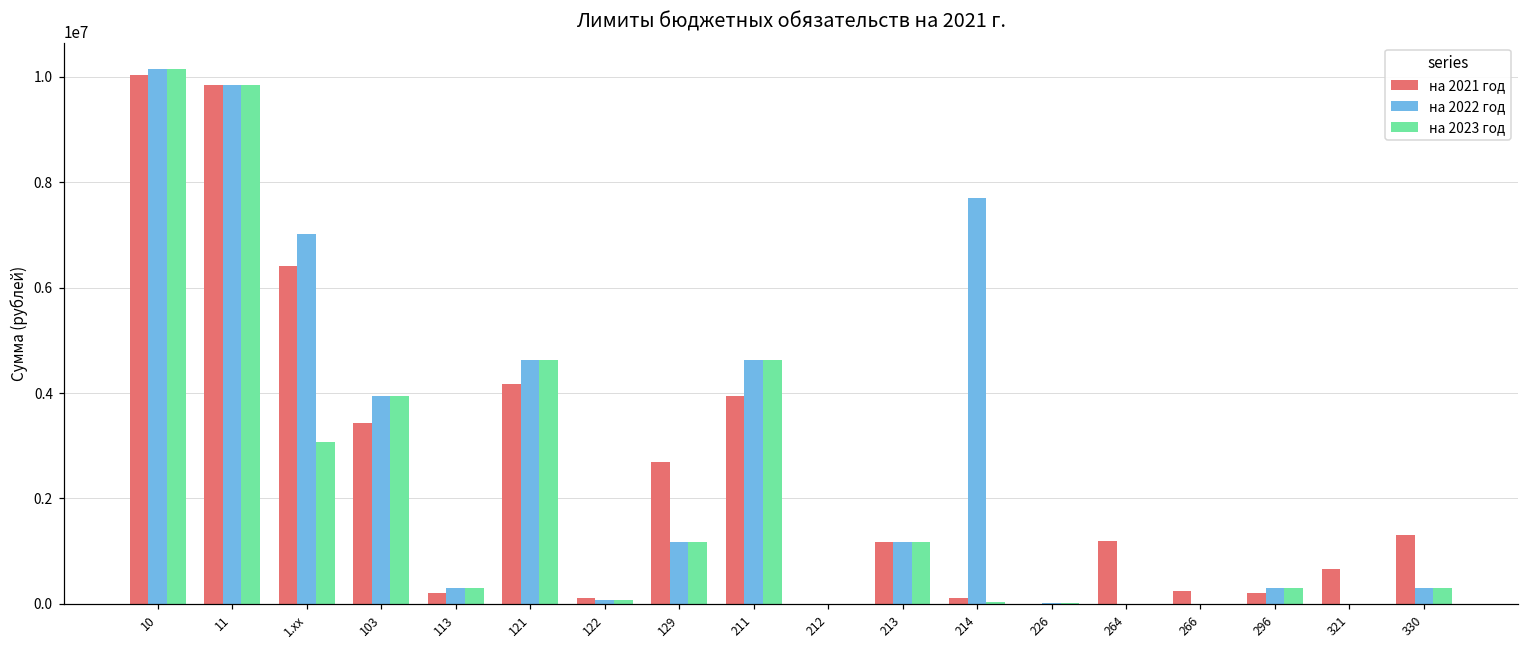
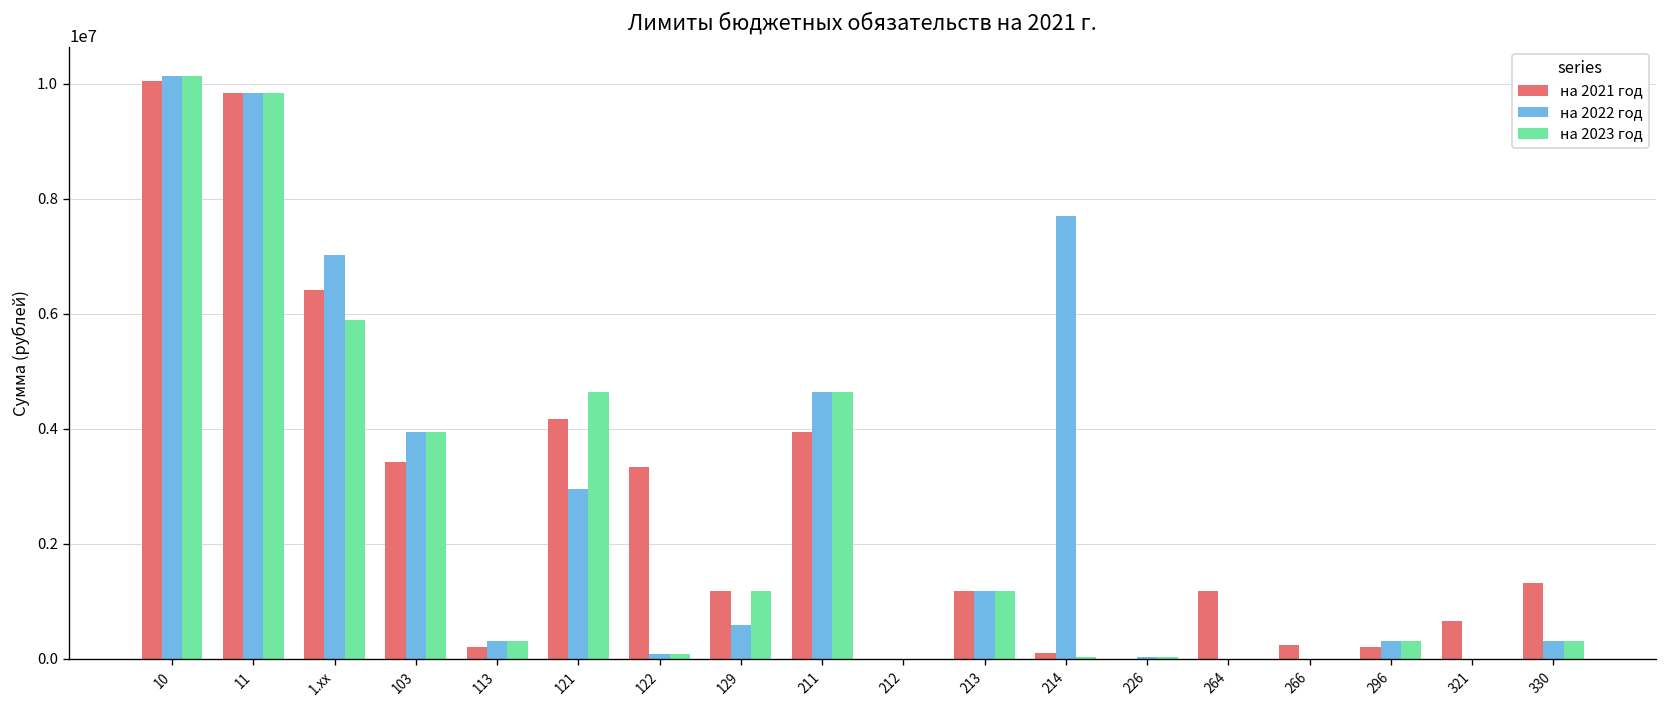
  {
    "на 2021 год": {
      "10": 10000000,
      "11": 9800000,
      "1.xx": 6400000,
      "103": 3400000,
      "113": 200000,
      "121": 4200000,
-     "122": 100000,
-     "129": 2700000,
+     "122": 3300000,
+     "129": 1200000,
      "211": 3900000,
      "212": 0,
      "213": 1200000,
      "214": 100000,
      "226": 0,
      "264": 1200000,
      "266": 200000,
      "296": 200000,
      "321": 700000,
      "330": 1300000
    },
    "на 2022 год": {
      "10": 10100000,
      "11": 9800000,
      "1.xx": 7000000,
      "103": 3900000,
      "113": 300000,
-     "121": 4600000,
+     "121": 2900000,
      "122": 100000,
-     "129": 1200000,
+     "129": 600000,
      "211": 4600000,
      "213": 1200000,
      "214": 7700000,
      "264": 0,
      "266": 0,
      "296": 300000,
      "321": 0,
      "330": 300000
    },
    "на 2023 год": {
      "10": 10100000,
      "11": 9800000,
-     "1.xx": 3100000,
+     "1.xx": 5900000,
      "103": 3900000,
      "113": 300000,
      "121": 4600000,
      "122": 100000,
      "129": 1200000,
      "211": 4600000,
      "213": 1200000,
      "264": 0,
      "266": 0,
      "296": 300000,
      "321": 0,
      "330": 300000
    }
  }
